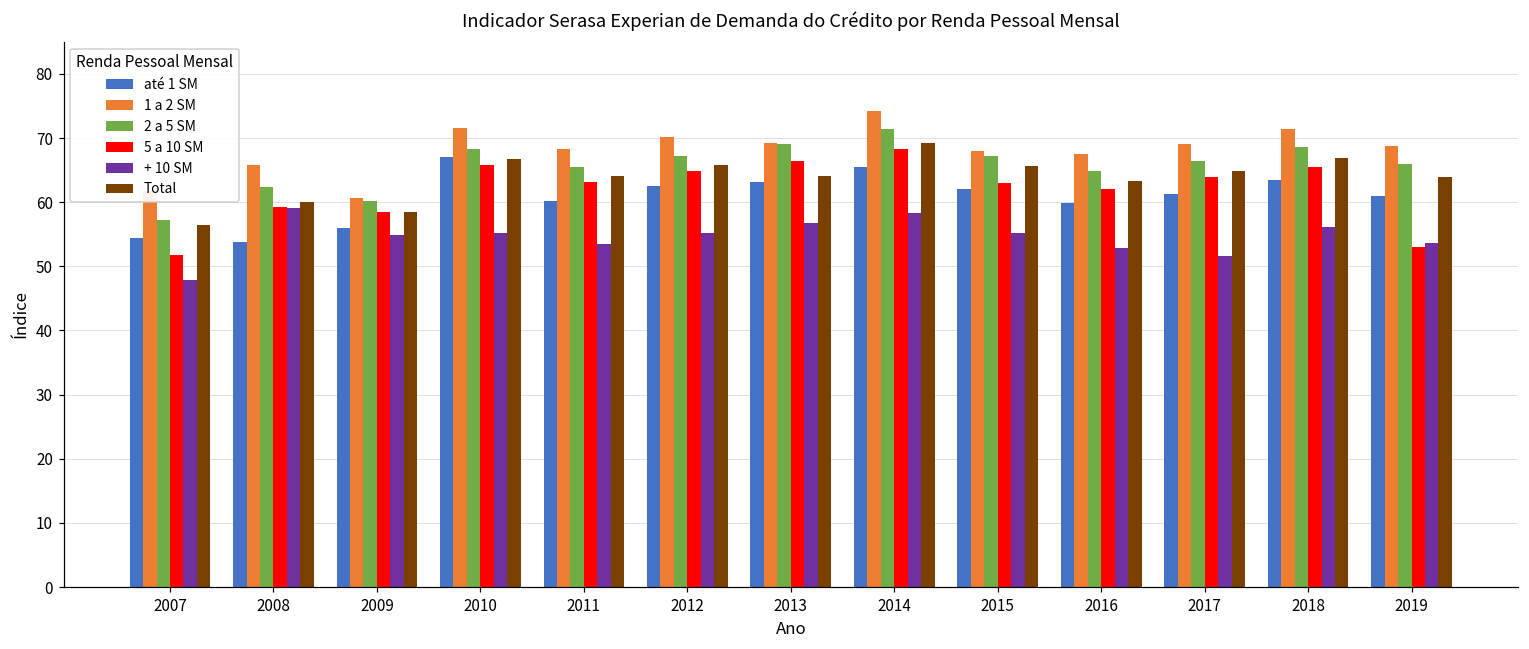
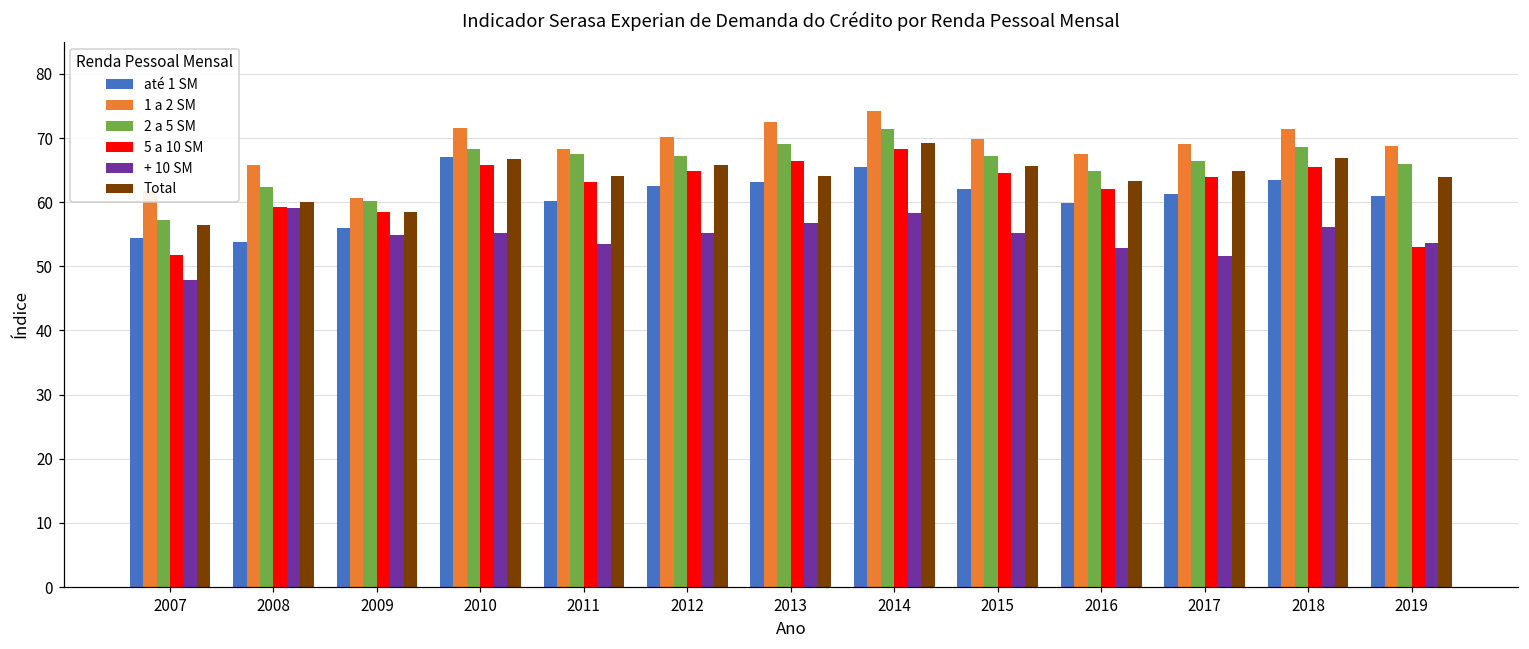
  {
    "até 1 SM": {
      "2007": 54,
      "2008": 54,
      "2009": 56,
      "2010": 67,
      "2011": 60,
      "2012": 62,
      "2013": 63,
      "2014": 65,
      "2015": 62,
      "2016": 60,
      "2017": 61,
      "2018": 63,
      "2019": 61
    },
    "1 a 2 SM": {
      "2008": 66,
      "2009": 61,
      "2010": 72,
      "2011": 68,
      "2012": 70,
-     "2013": 69,
+     "2013": 72,
      "2014": 74,
-     "2015": 68,
+     "2015": 70,
      "2016": 68,
      "2017": 69,
      "2018": 71,
      "2019": 69
    },
    "2 a 5 SM": {
      "2007": 57,
      "2008": 62,
      "2009": 60,
      "2010": 68,
-     "2011": 65,
+     "2011": 68,
      "2012": 67,
      "2013": 69,
      "2014": 71,
      "2015": 67,
      "2016": 65,
      "2017": 66,
      "2018": 69,
      "2019": 66
    },
    "5 a 10 SM": {
      "2007": 52,
      "2008": 59,
      "2009": 58,
      "2010": 66,
      "2011": 63,
      "2012": 65,
      "2013": 66,
      "2014": 68,
-     "2015": 63,
+     "2015": 65,
      "2016": 62,
      "2017": 64,
      "2018": 65,
      "2019": 53
    },
    "+ 10 SM": {
      "2007": 48,
      "2008": 59,
      "2009": 55,
      "2010": 55,
      "2011": 53,
      "2012": 55,
      "2013": 57,
      "2014": 58,
      "2015": 55,
      "2016": 53,
      "2017": 52,
      "2018": 56,
      "2019": 54
    },
    "Total": {
      "2007": 56,
      "2008": 60,
      "2009": 58,
      "2010": 67,
      "2011": 64,
      "2012": 66,
      "2013": 64,
      "2014": 69,
      "2015": 66,
      "2016": 63,
      "2017": 65,
      "2018": 67,
      "2019": 64
    }
  }
